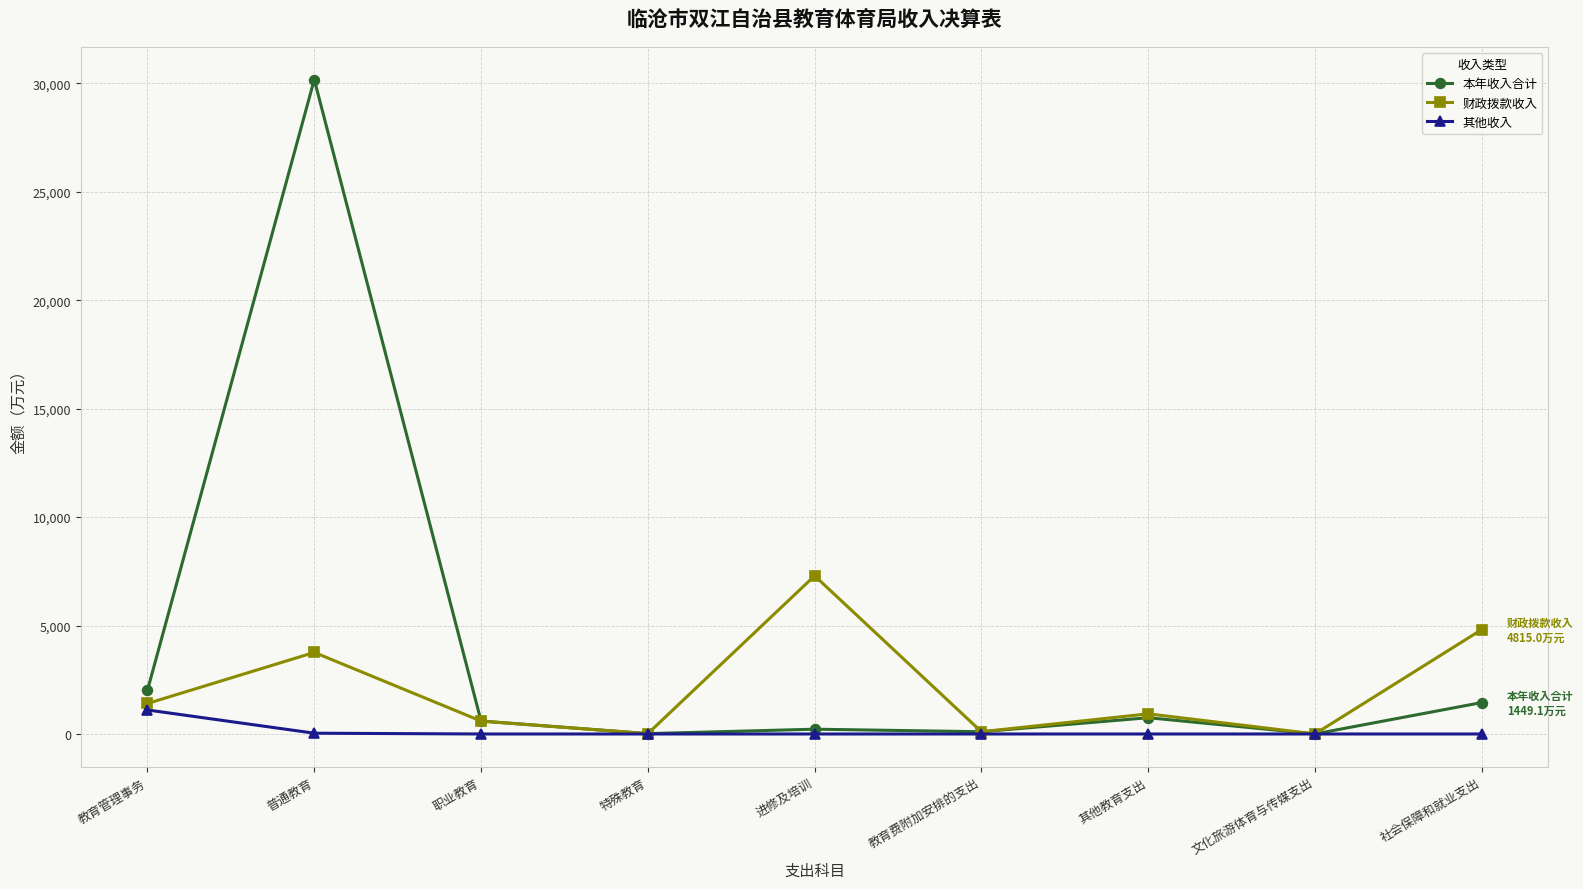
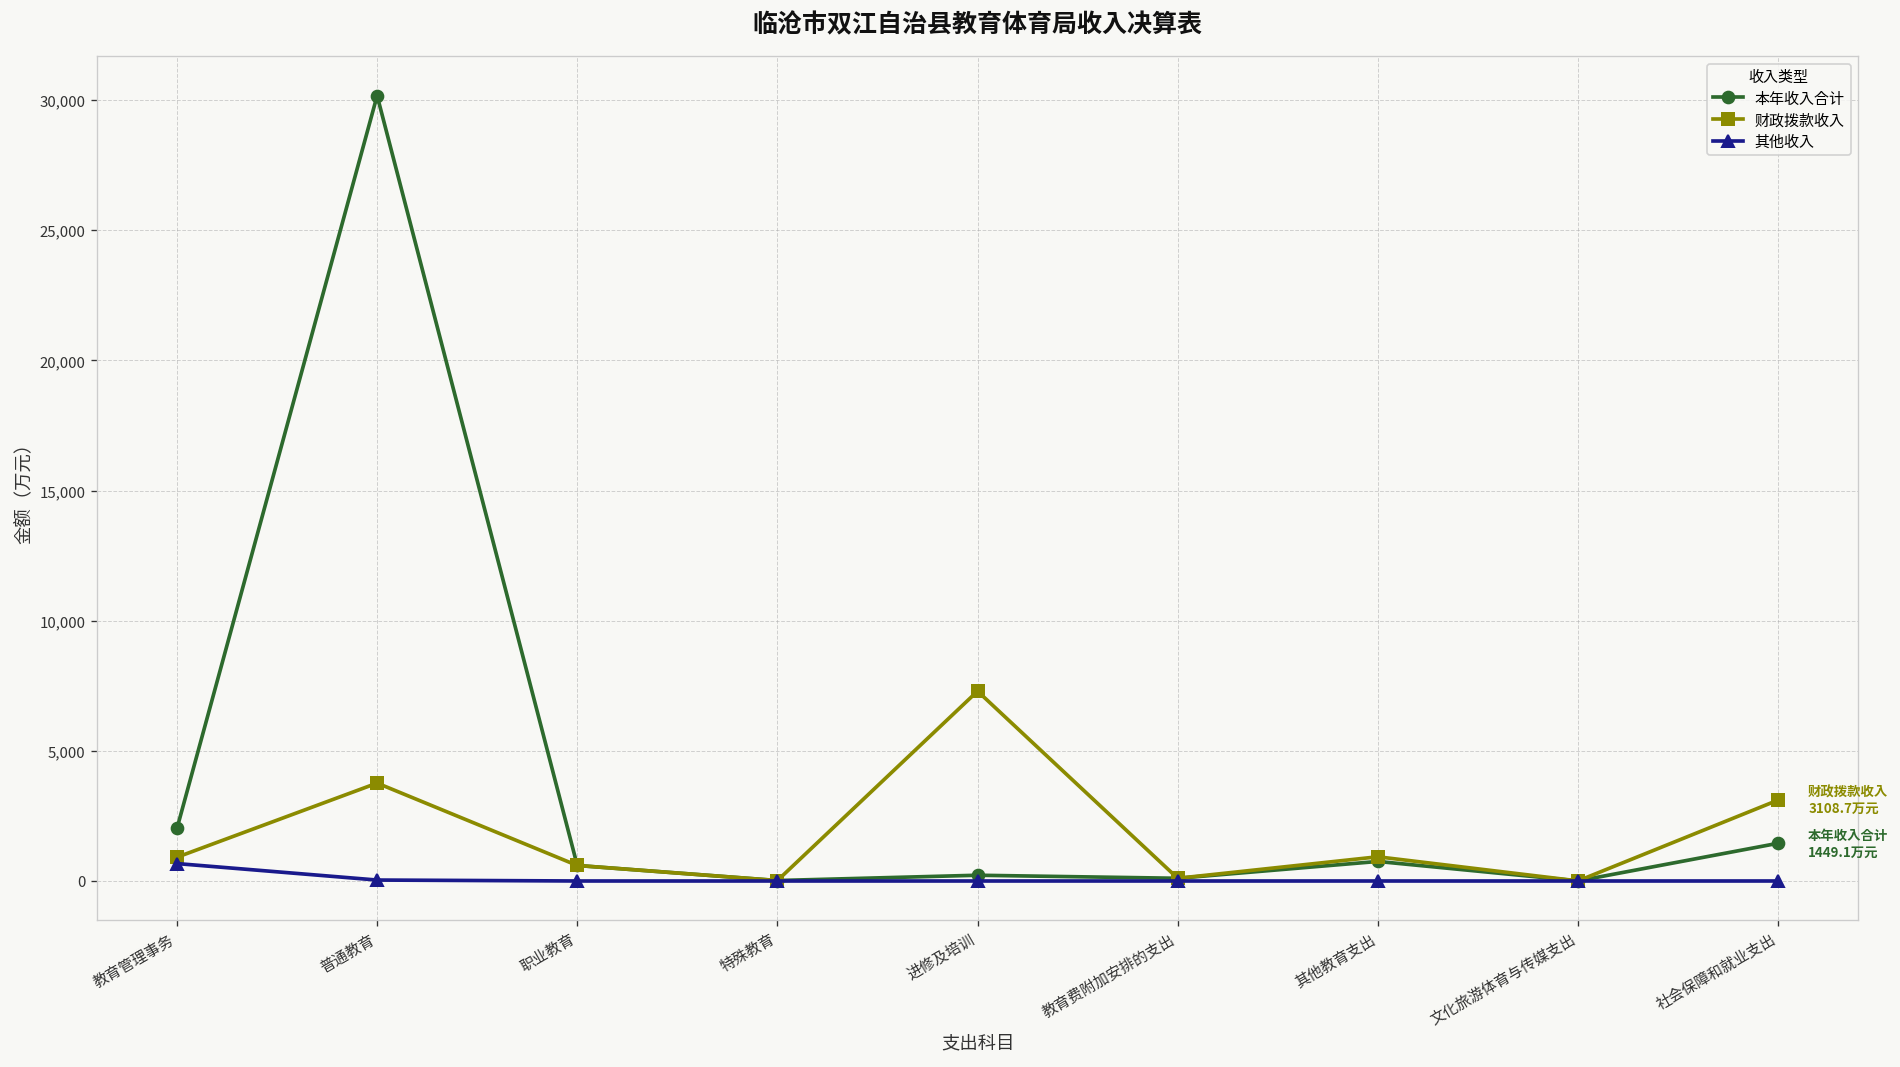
  {
    "本年收入合计": {
      "社会保障和就业支出": "1449.1"
    },
    "财政拨款收入": {
-     "教育管理事务": "1,400",
-     "社会保障和就业支出": "4815.0"
+     "教育管理事务": "900",
+     "社会保障和就业支出": "3108.7"
    },
    "其他收入": {
-     "教育管理事务": "1,100",
+     "教育管理事务": "700",
      "普通教育": "0",
      "职业教育": "0",
      "进修及培训": "0",
      "其他教育支出": "0",
      "社会保障和就业支出": "0"
    }
  }
